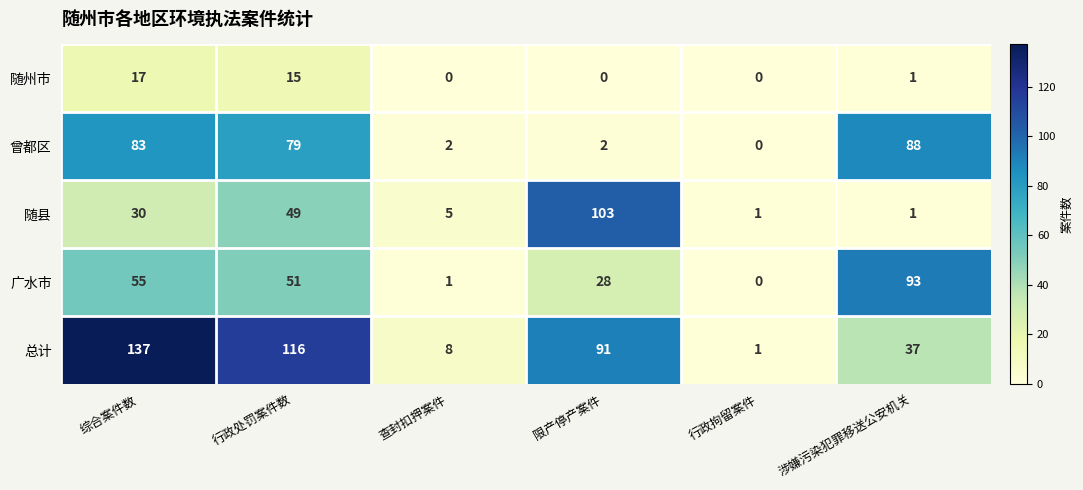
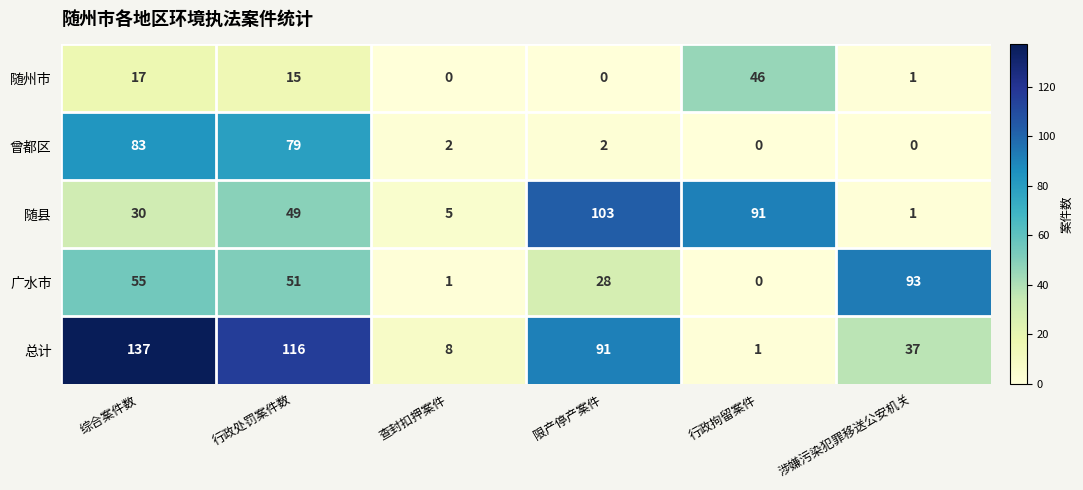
  {
    "随州市": {
      "综合案件数": 17,
      "行政处罚案件数": 15,
      "查封扣押案件": 0,
      "限产停产案件": 0,
-     "行政拘留案件": 0,
+     "行政拘留案件": 46,
      "涉嫌污染犯罪移送公安机关": 1
    },
    "曾都区": {
      "综合案件数": 83,
      "行政处罚案件数": 79,
      "查封扣押案件": 2,
      "限产停产案件": 2,
      "行政拘留案件": 0,
-     "涉嫌污染犯罪移送公安机关": 88
+     "涉嫌污染犯罪移送公安机关": 0
    },
    "随县": {
      "综合案件数": 30,
      "行政处罚案件数": 49,
      "查封扣押案件": 5,
      "限产停产案件": 103,
-     "行政拘留案件": 1,
+     "行政拘留案件": 91,
      "涉嫌污染犯罪移送公安机关": 1
    },
    "广水市": {
      "综合案件数": 55,
      "行政处罚案件数": 51,
      "查封扣押案件": 1,
      "限产停产案件": 28,
      "行政拘留案件": 0,
      "涉嫌污染犯罪移送公安机关": 93
    },
    "总计": {
      "综合案件数": 137,
      "行政处罚案件数": 116,
      "查封扣押案件": 8,
      "限产停产案件": 91,
      "行政拘留案件": 1,
      "涉嫌污染犯罪移送公安机关": 37
    }
  }
